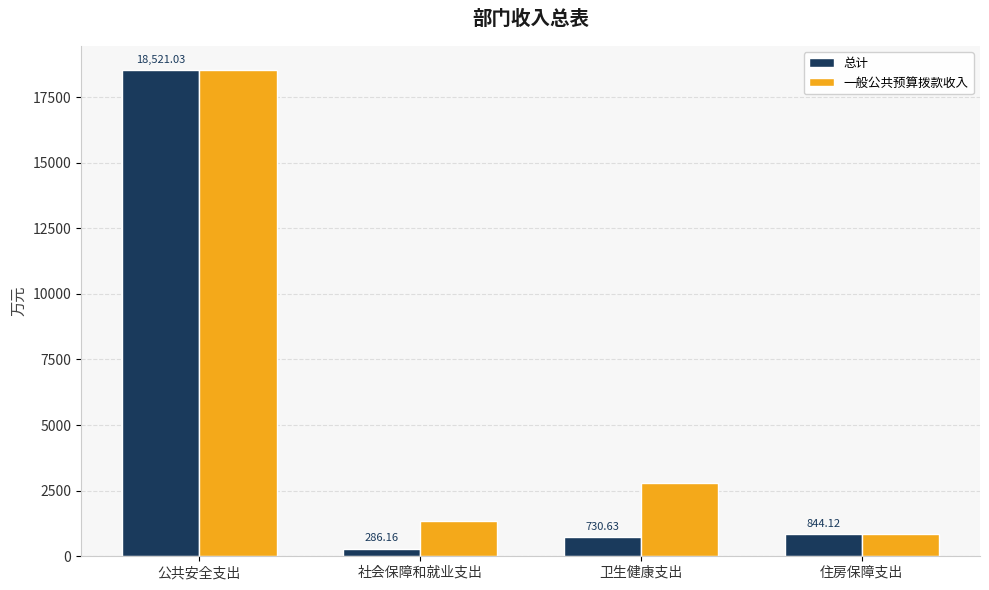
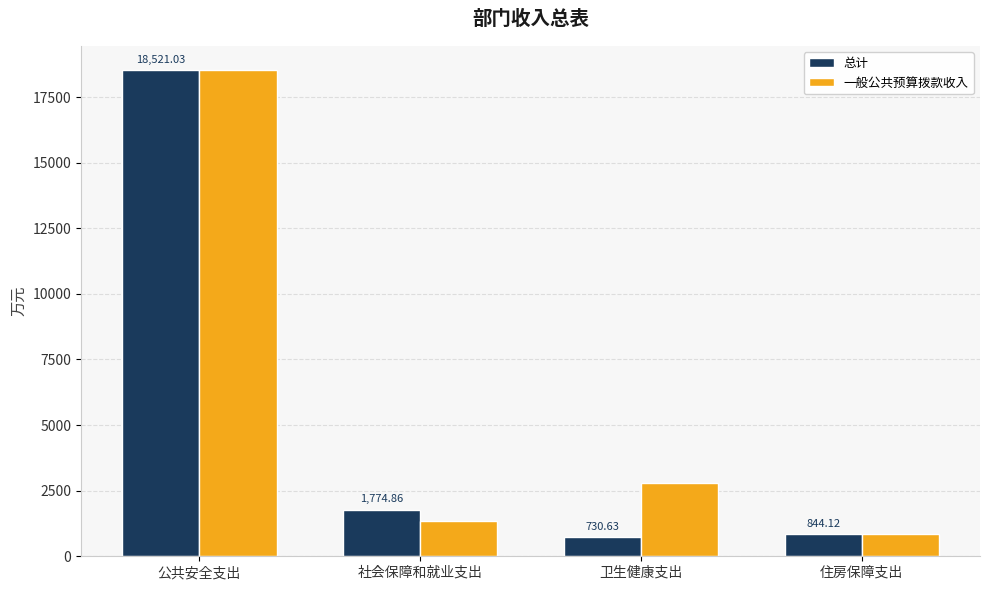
  {
    "总计": {
      "公共安全支出": "18,521.03",
-     "社会保障和就业支出": "286.16",
+     "社会保障和就业支出": "1,774.86",
      "卫生健康支出": "730.63",
      "住房保障支出": "844.12"
    },
    "一般公共预算拨款收入": {
      "公共安全支出": "18500",
      "社会保障和就业支出": "1300",
      "卫生健康支出": "2800",
      "住房保障支出": "800"
    }
  }
